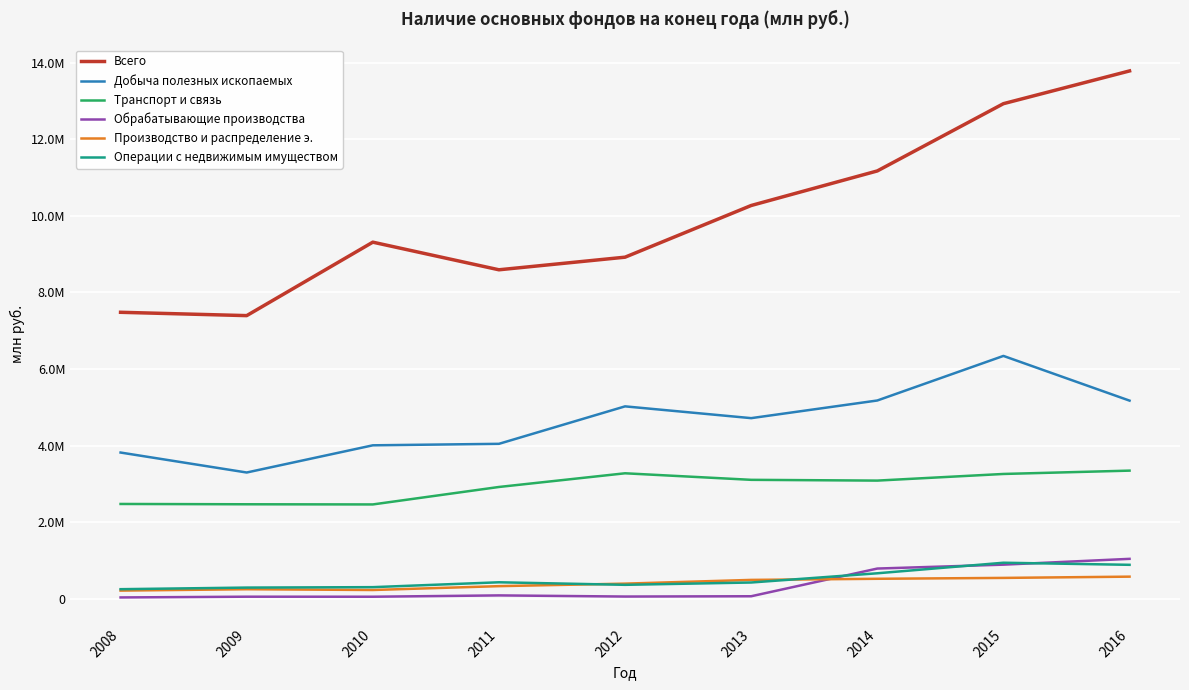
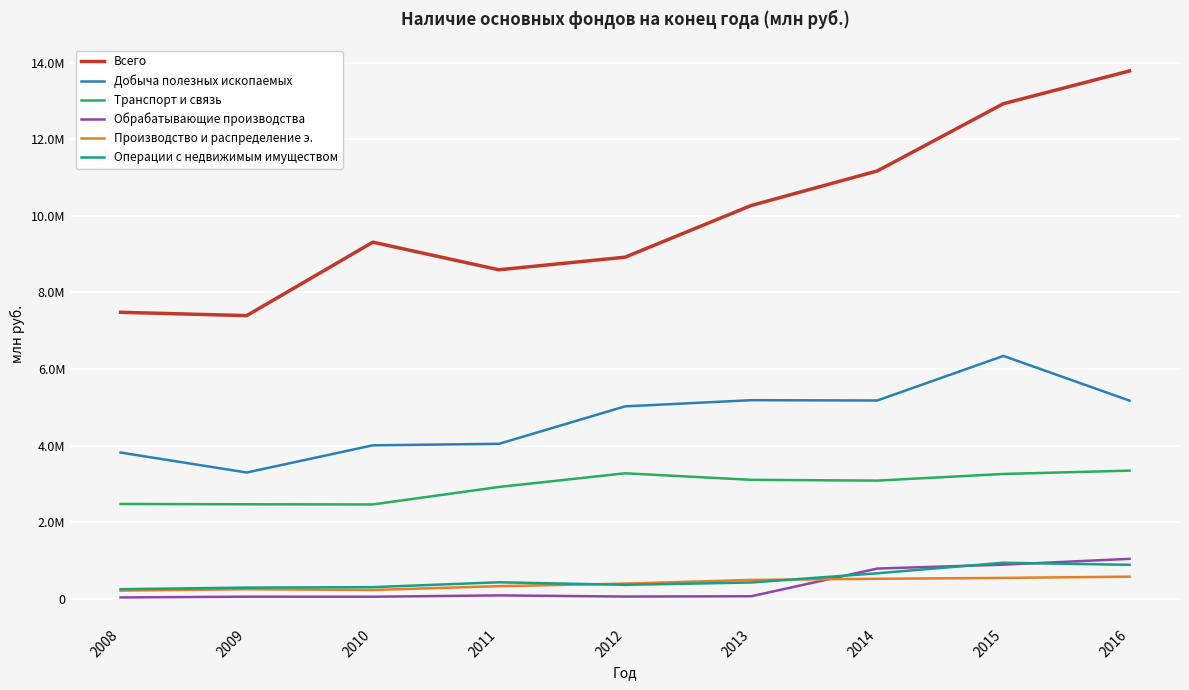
  {
    "Всего": {
      "2008": 7500000,
      "2009": 7400000,
      "2010": 9300000,
      "2011": 8600000,
      "2012": 8900000,
      "2013": 10300000,
      "2014": 11200000,
      "2015": 12900000,
      "2016": 13800000
    },
    "Добыча полезных ископаемых": {
      "2008": 3800000,
      "2009": 3300000,
      "2010": 4000000,
      "2011": 4000000,
      "2012": 5000000,
-     "2013": 4700000,
+     "2013": 5200000,
      "2014": 5200000,
      "2015": 6300000,
      "2016": 5200000
    },
    "Обрабатывающие производства": {
      "2008": 0,
      "2009": 100000,
      "2010": 100000,
      "2011": 100000,
      "2012": 100000,
      "2013": 100000,
      "2014": 800000,
      "2016": 1000000
    },
    "Производство и распределение э.": {
      "2010": 200000,
      "2011": 300000,
      "2013": 500000,
      "2014": 500000,
      "2015": 500000,
      "2016": 600000
    }
  }
